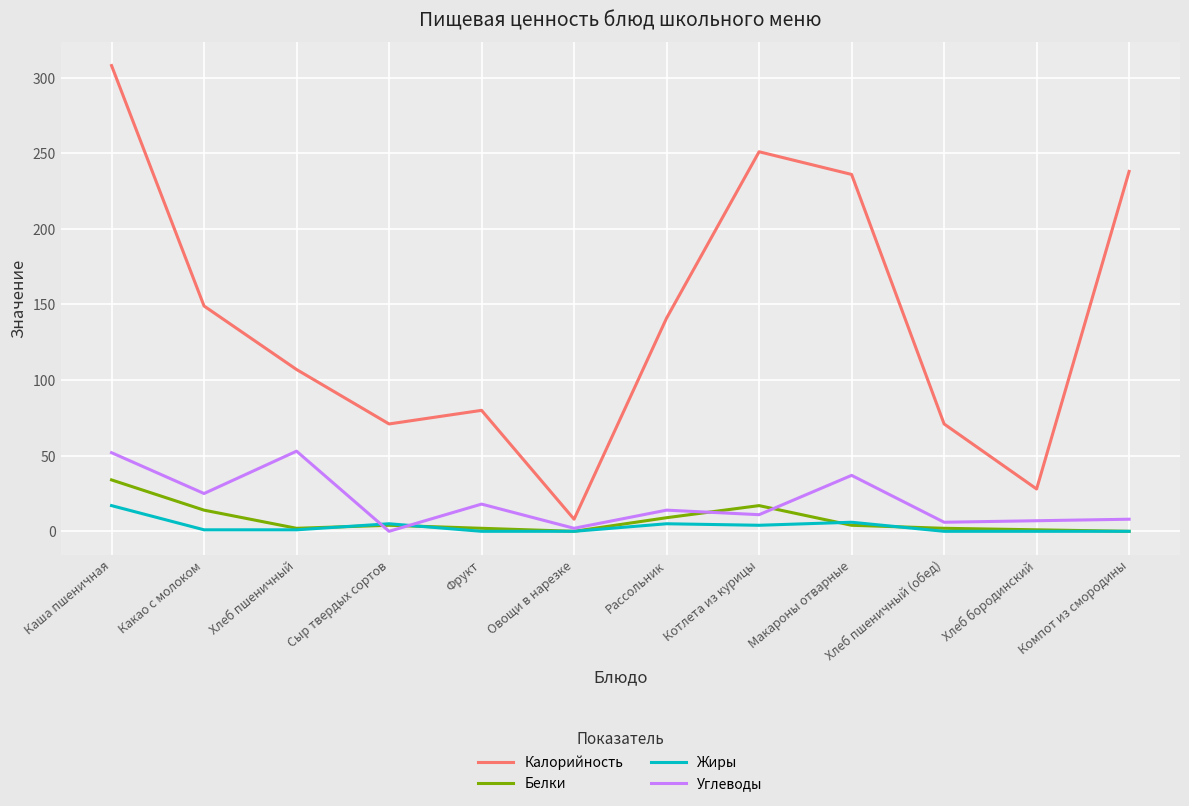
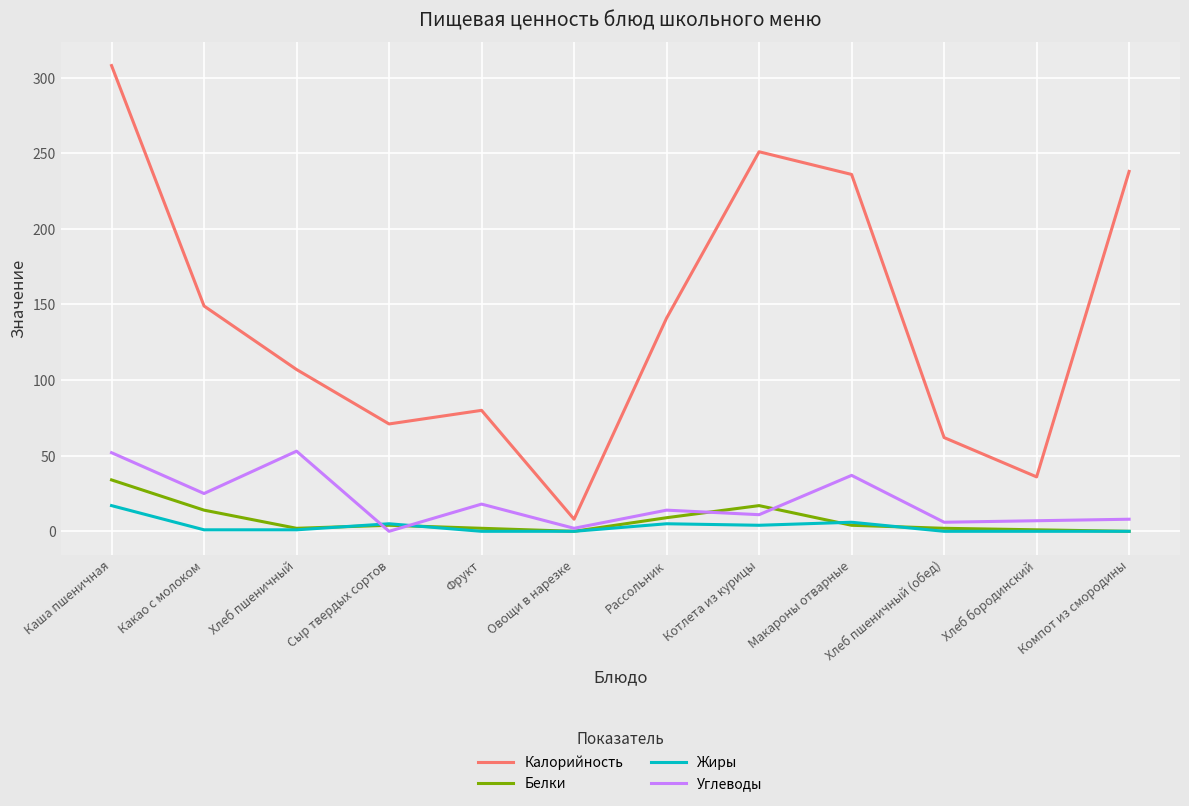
  {
    "Калорийность": {
      "Каша пшеничная": 308,
      "Какао с молоком": 149,
      "Хлеб пшеничный": 107,
      "Сыр твердых сортов": 71,
      "Фрукт": 80,
      "Овощи в нарезке": 8,
      "Рассольник": 141,
      "Котлета из курицы": 251,
      "Макароны отварные": 236,
-     "Хлеб пшеничный (обед)": 71,
-     "Хлеб бородинский": 28,
+     "Хлеб пшеничный (обед)": 62,
+     "Хлеб бородинский": 36,
      "Компот из смородины": 238
    },
    "Белки": {
      "Каша пшеничная": 34,
      "Какао с молоком": 14,
      "Фрукт": 2,
      "Рассольник": 9,
      "Котлета из курицы": 17,
      "Макароны отварные": 4,
      "Хлеб пшеничный (обед)": 2
    },
    "Жиры": {
      "Каша пшеничная": 17,
      "Какао с молоком": 1,
      "Фрукт": 0,
      "Рассольник": 5,
      "Котлета из курицы": 4,
      "Макароны отварные": 6,
      "Хлеб пшеничный (обед)": 0
    },
    "Углеводы": {
      "Каша пшеничная": 52,
      "Какао с молоком": 25,
      "Хлеб пшеничный": 53,
      "Сыр твердых сортов": 0,
      "Фрукт": 18,
      "Овощи в нарезке": 2,
      "Рассольник": 14,
      "Котлета из курицы": 11,
      "Макароны отварные": 37,
      "Хлеб пшеничный (обед)": 6,
      "Хлеб бородинский": 7,
      "Компот из смородины": 8
    }
  }
